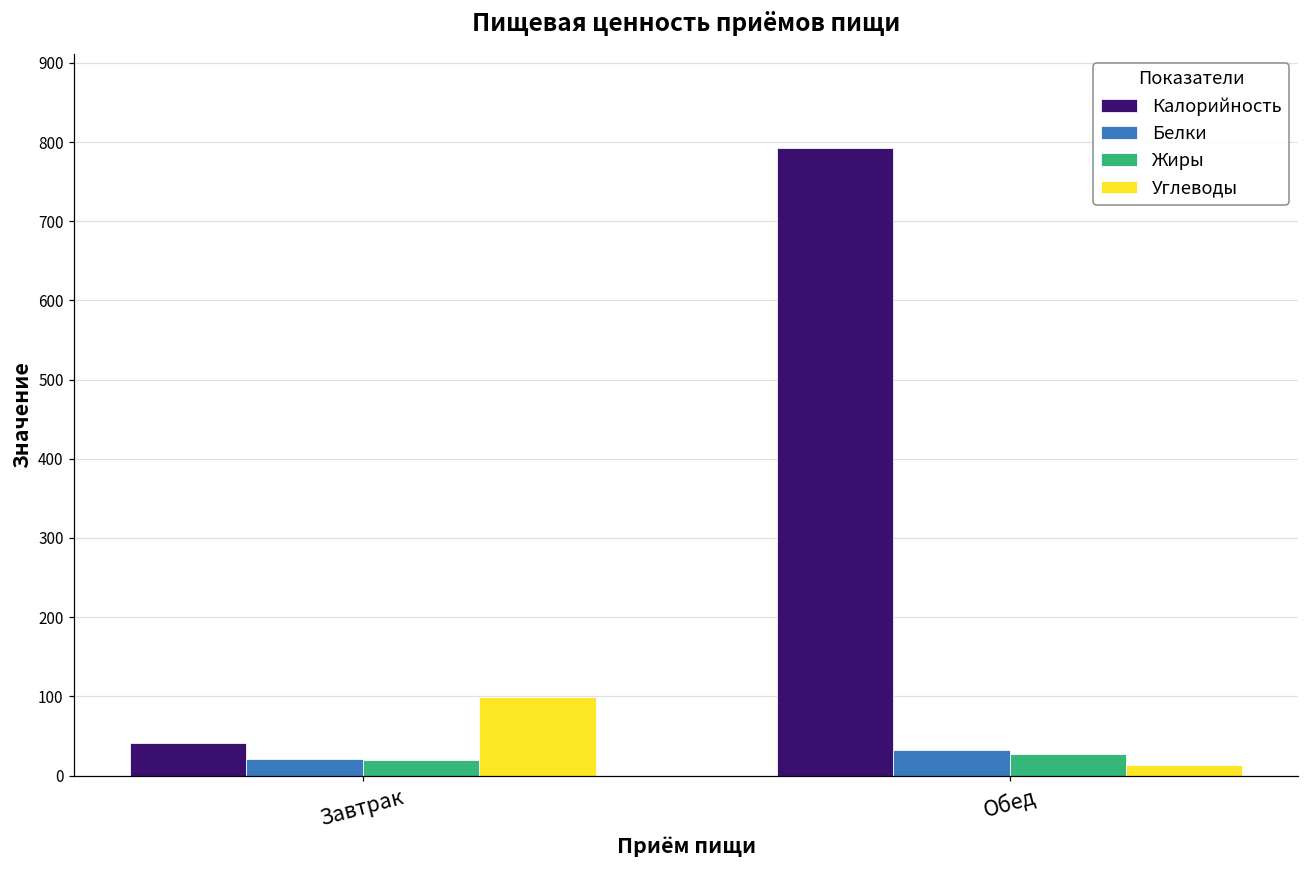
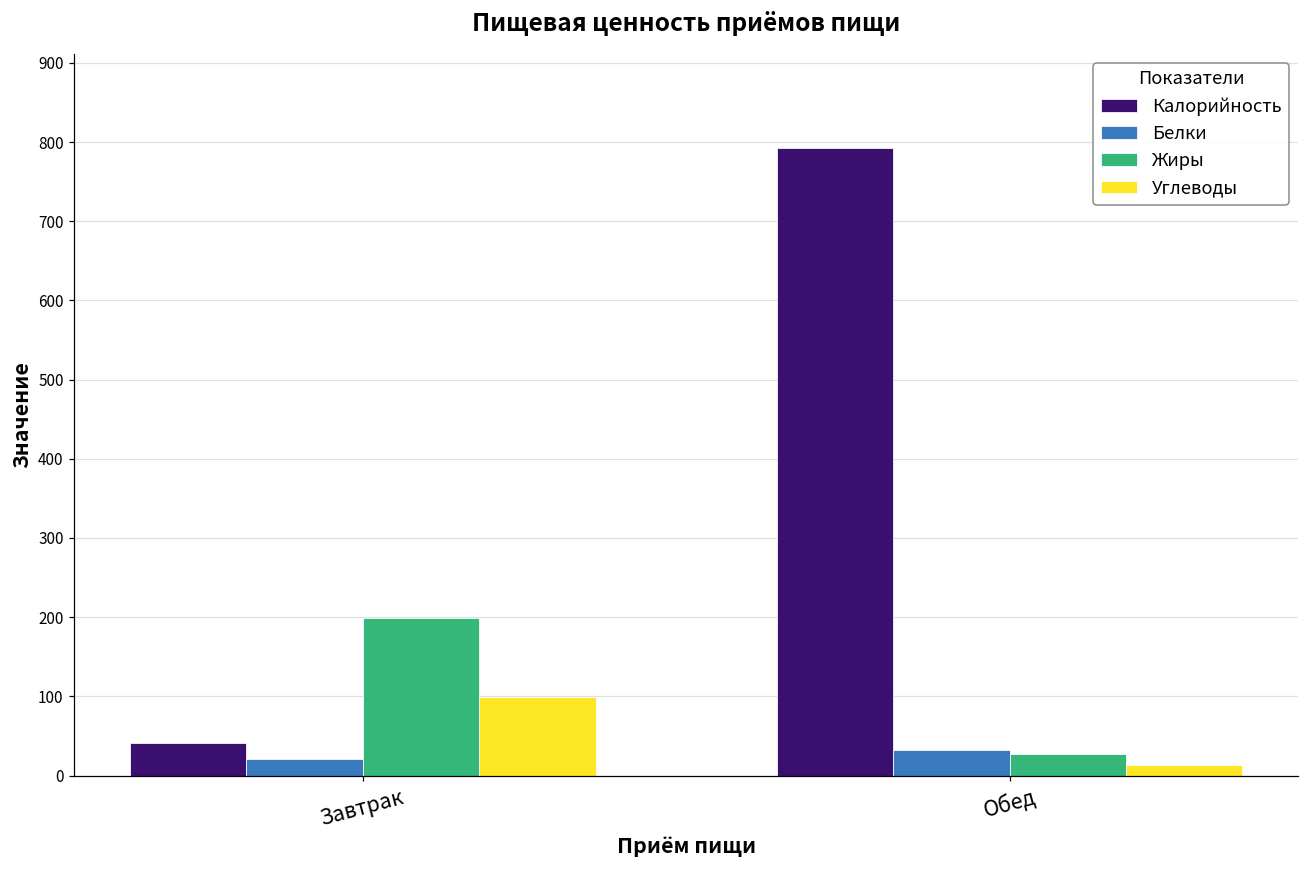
  {
    "Калорийность": {
      "Завтрак": 40,
      "Обед": 790
    },
    "Белки": {
      "Завтрак": 20,
      "Обед": 30
    },
    "Жиры": {
-     "Завтрак": 20,
+     "Завтрак": 200,
      "Обед": 30
    },
    "Углеводы": {
      "Завтрак": 100,
      "Обед": 10
    }
  }
